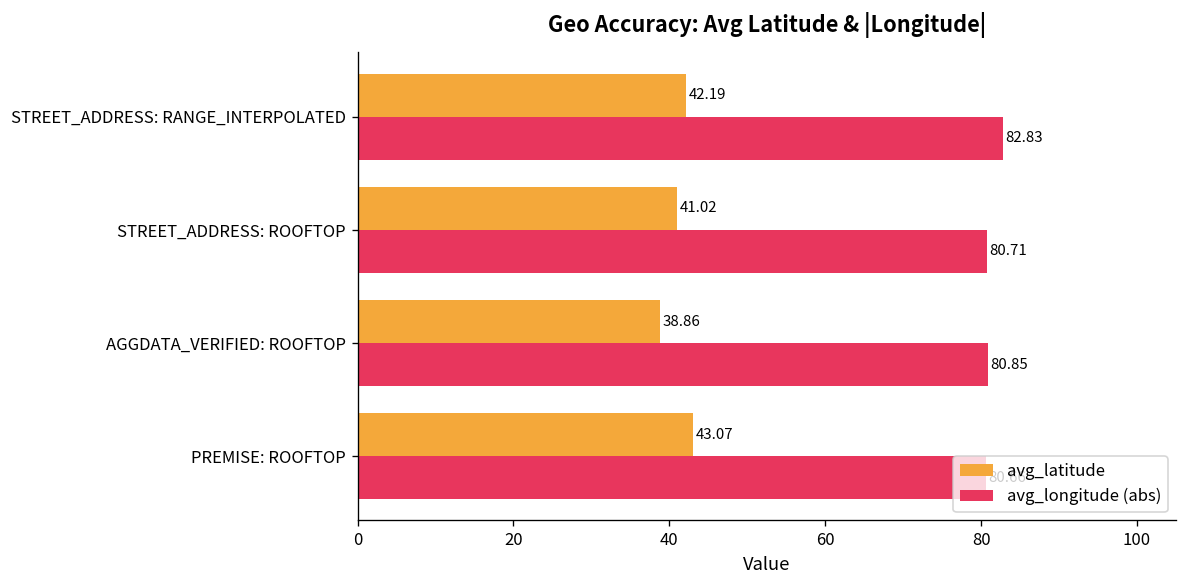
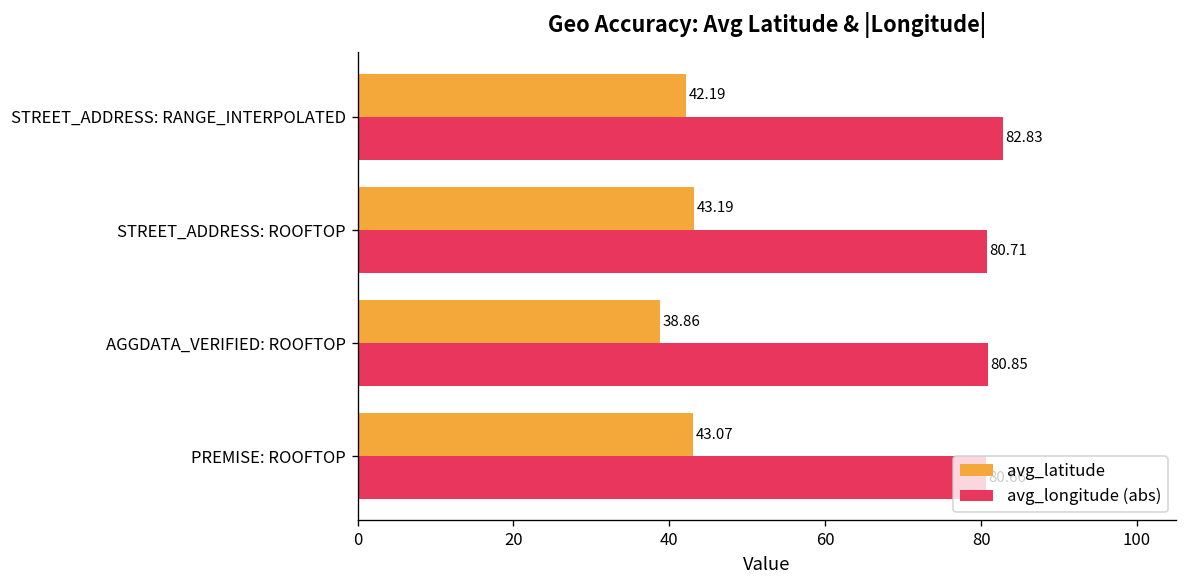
  {
    "avg_latitude": {
      "STREET_ADDRESS: RANGE_INTERPOLATED": 42.19,
-     "STREET_ADDRESS: ROOFTOP": 41.02,
+     "STREET_ADDRESS: ROOFTOP": 43.19,
      "AGGDATA_VERIFIED: ROOFTOP": 38.86,
      "PREMISE: ROOFTOP": 43.07
    },
    "avg_longitude (abs)": {
      "STREET_ADDRESS: RANGE_INTERPOLATED": 82.83,
      "STREET_ADDRESS: ROOFTOP": 80.71,
      "AGGDATA_VERIFIED: ROOFTOP": 80.85
    }
  }
